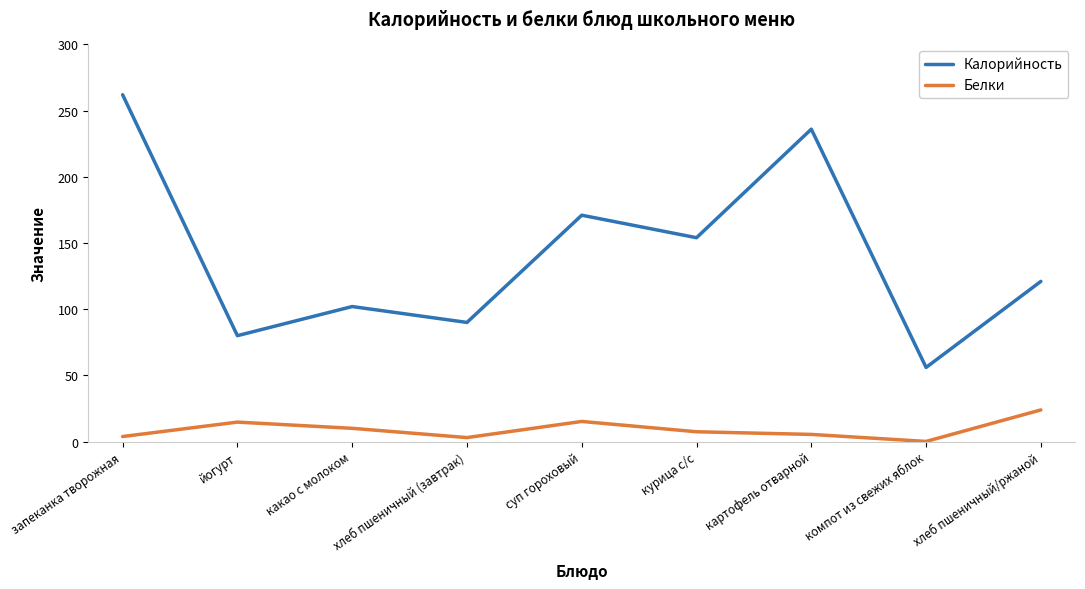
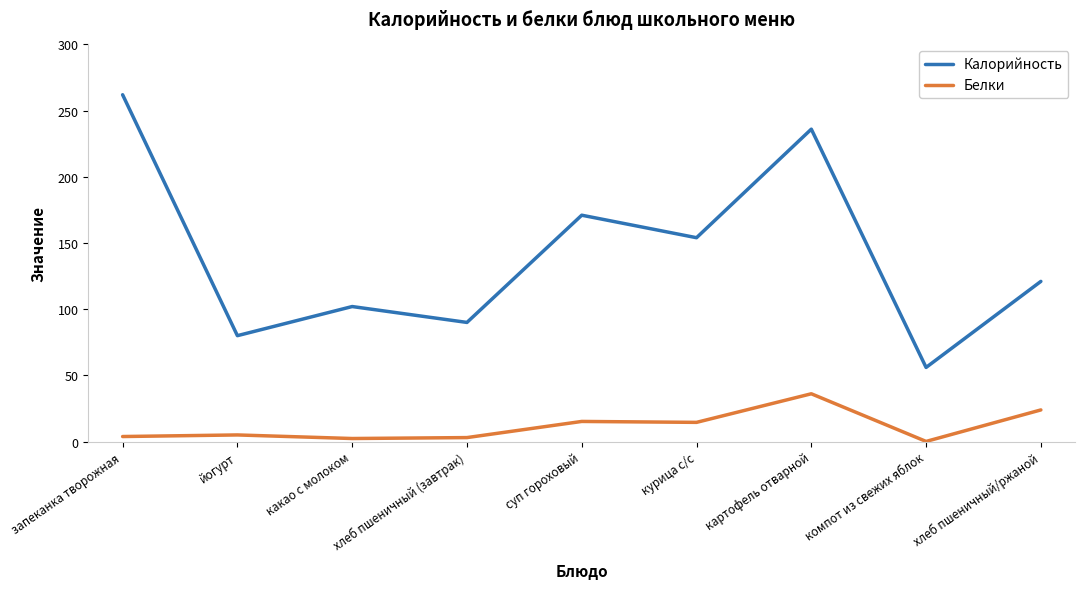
  {
    "Калорийность": {
      "запеканка творожная": 262,
      "йогурт": 80,
      "какао с молоком": 102,
      "хлеб пшеничный (завтрак)": 90,
      "суп гороховый": 171,
      "курица с/с": 154,
      "картофель отварной": 236,
      "компот из свежих яблок": 56,
      "хлеб пшеничный/ржаной": 121
    },
    "Белки": {
      "запеканка творожная": 4,
-     "йогурт": 15,
-     "какао с молоком": 10,
+     "йогурт": 5,
+     "какао с молоком": 2,
      "хлеб пшеничный (завтрак)": 3,
      "суп гороховый": 15,
-     "курица с/с": 7,
-     "картофель отварной": 5,
+     "курица с/с": 15,
+     "картофель отварной": 36,
      "компот из свежих яблок": 0,
      "хлеб пшеничный/ржаной": 24
    }
  }
